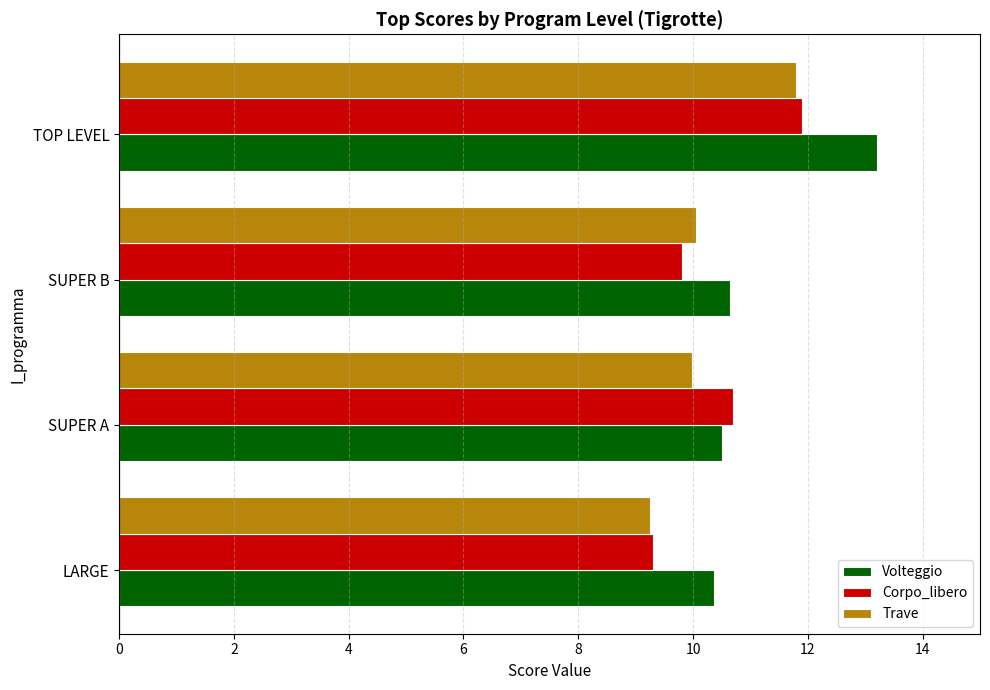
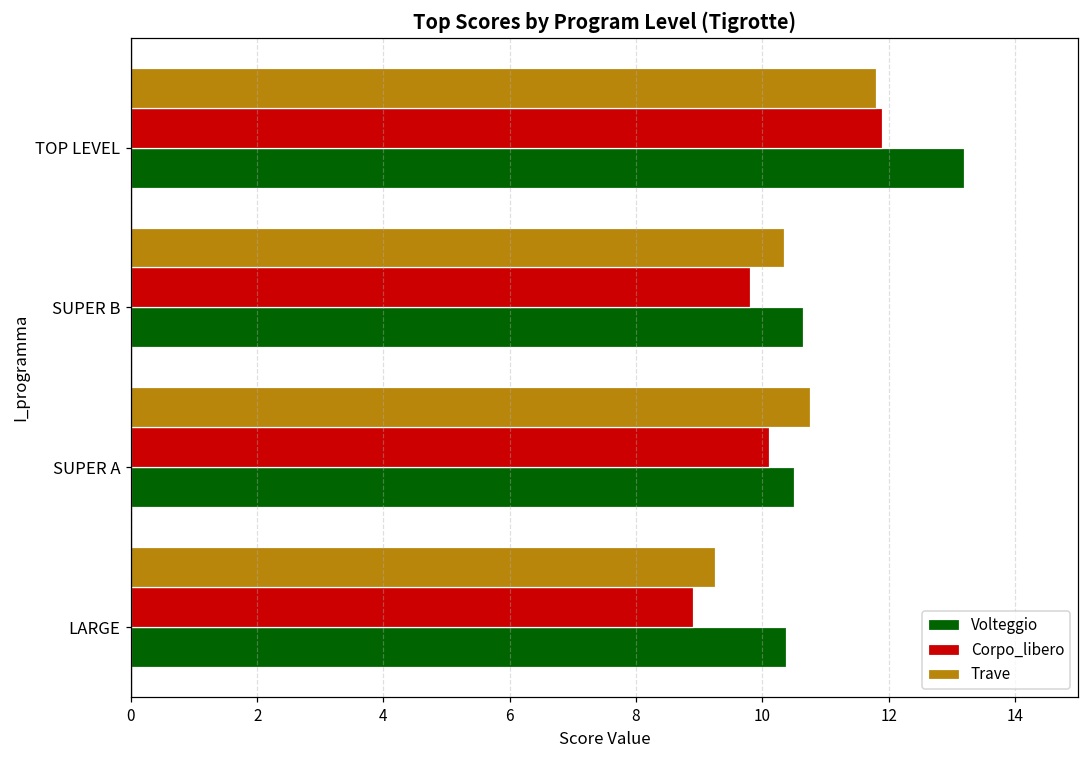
  {
    "Volteggio": {
      "TOP LEVEL": 13.2,
      "SUPER B": 10.7,
      "SUPER A": 10.5,
      "LARGE": 10.4
    },
    "Corpo_libero": {
      "TOP LEVEL": 11.9,
      "SUPER B": 9.8,
-     "SUPER A": 10.7,
-     "LARGE": 9.3
+     "SUPER A": 10.1,
+     "LARGE": 8.9
    },
    "Trave": {
      "TOP LEVEL": 11.8,
-     "SUPER B": 10.1,
-     "SUPER A": 10.0,
+     "SUPER B": 10.4,
+     "SUPER A": 10.8,
      "LARGE": 9.3
    }
  }
